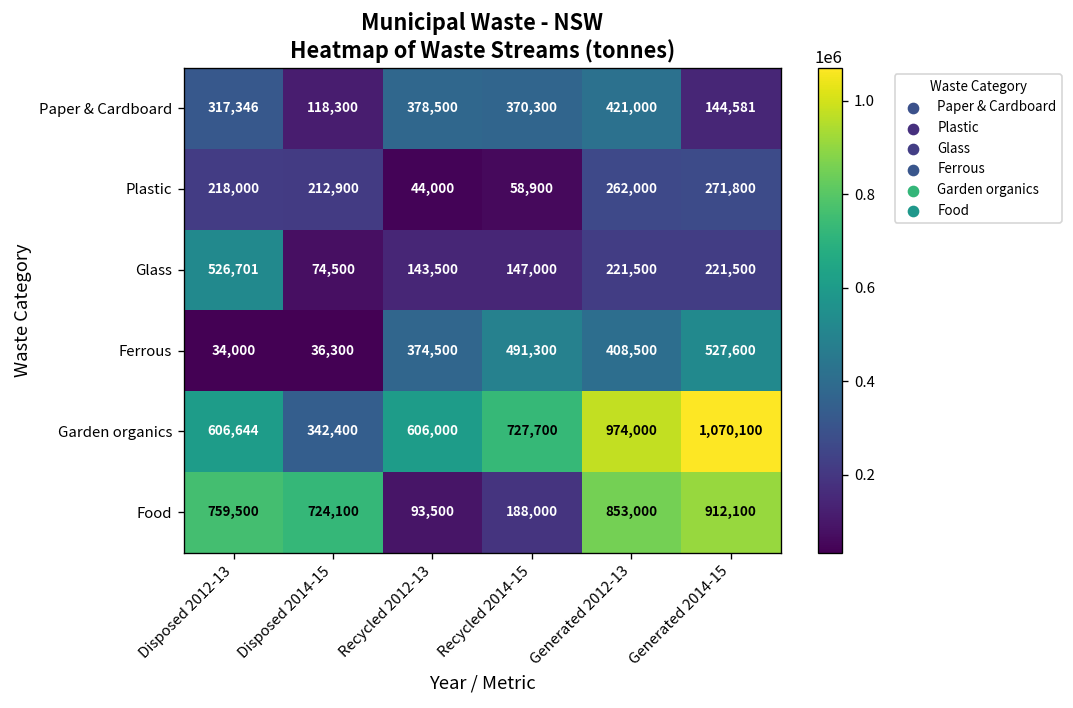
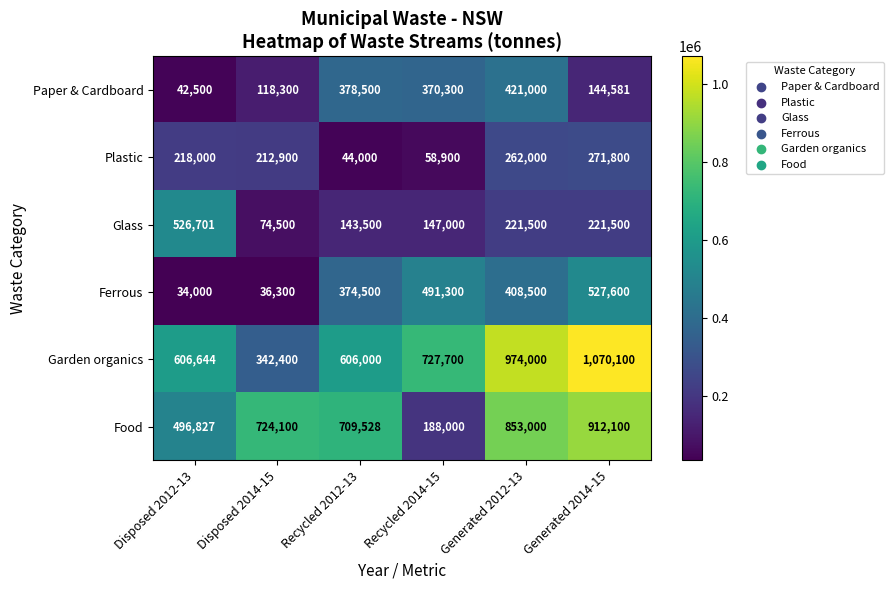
  {
    "Paper & Cardboard": {
-     "Disposed 2012-13": "317,346",
+     "Disposed 2012-13": "42,500",
      "Disposed 2014-15": "118,300",
      "Recycled 2012-13": "378,500",
      "Recycled 2014-15": "370,300",
      "Generated 2012-13": "421,000",
      "Generated 2014-15": "144,581"
    },
    "Plastic": {
      "Disposed 2012-13": "218,000",
      "Disposed 2014-15": "212,900",
      "Recycled 2012-13": "44,000",
      "Recycled 2014-15": "58,900",
      "Generated 2012-13": "262,000",
      "Generated 2014-15": "271,800"
    },
    "Glass": {
      "Disposed 2012-13": "526,701",
      "Disposed 2014-15": "74,500",
      "Recycled 2012-13": "143,500",
      "Recycled 2014-15": "147,000",
      "Generated 2012-13": "221,500",
      "Generated 2014-15": "221,500"
    },
    "Ferrous": {
      "Disposed 2012-13": "34,000",
      "Disposed 2014-15": "36,300",
      "Recycled 2012-13": "374,500",
      "Recycled 2014-15": "491,300",
      "Generated 2012-13": "408,500",
      "Generated 2014-15": "527,600"
    },
    "Garden organics": {
      "Disposed 2012-13": "606,644",
      "Disposed 2014-15": "342,400",
      "Recycled 2012-13": "606,000",
      "Recycled 2014-15": "727,700",
      "Generated 2012-13": "974,000",
      "Generated 2014-15": "1,070,100"
    },
    "Food": {
-     "Disposed 2012-13": "759,500",
+     "Disposed 2012-13": "496,827",
      "Disposed 2014-15": "724,100",
-     "Recycled 2012-13": "93,500",
+     "Recycled 2012-13": "709,528",
      "Recycled 2014-15": "188,000",
      "Generated 2012-13": "853,000",
      "Generated 2014-15": "912,100"
    }
  }
